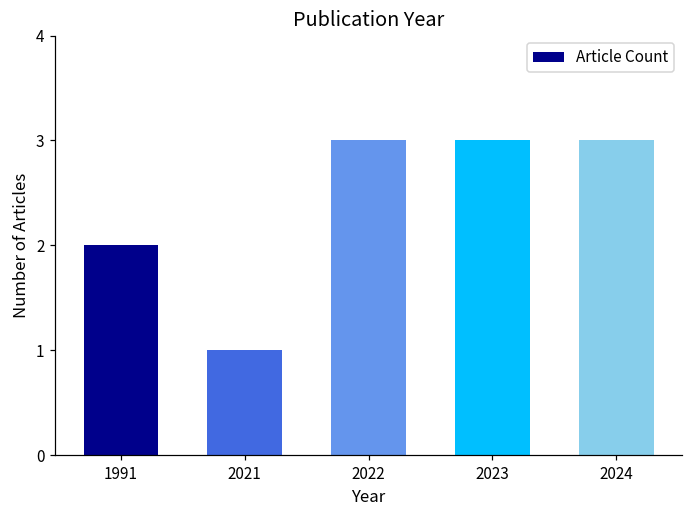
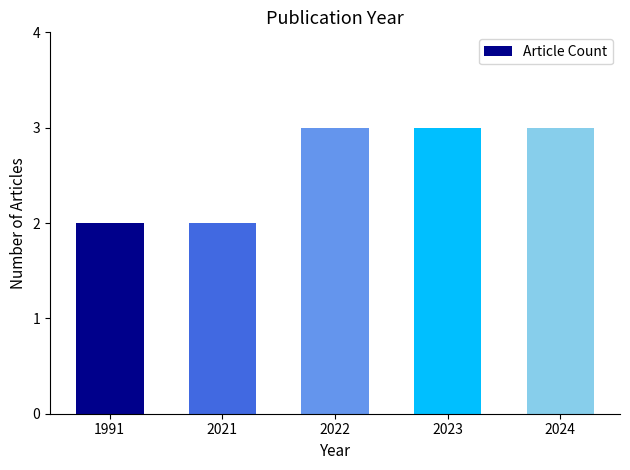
  {
    "1991": 2,
-   "2021": 1,
+   "2021": 2,
    "2022": 3,
    "2023": 3,
    "2024": 3
  }
